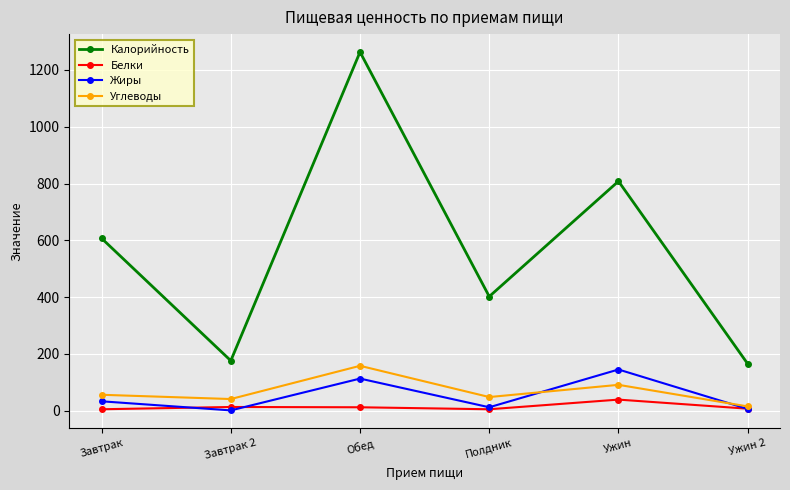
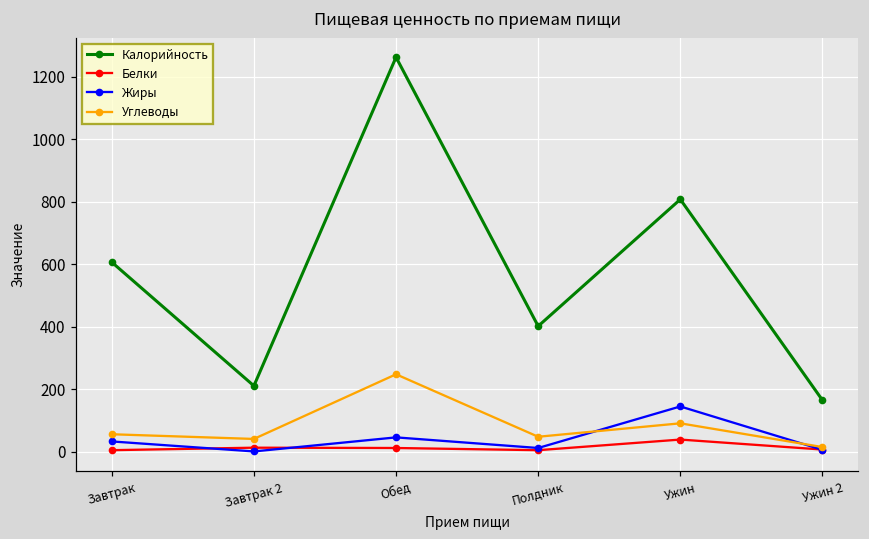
  {
    "Калорийность": {
      "Завтрак": 610,
-     "Завтрак 2": 180,
+     "Завтрак 2": 210,
      "Обед": 1260,
      "Полдник": 400,
      "Ужин": 810,
      "Ужин 2": 170
    },
    "Белки": {
      "Завтрак": 10,
      "Завтрак 2": 10,
      "Обед": 10,
      "Ужин": 40
    },
    "Жиры": {
      "Завтрак": 30,
      "Завтрак 2": 0,
-     "Обед": 110,
+     "Обед": 50,
      "Ужин": 150
    },
    "Углеводы": {
      "Завтрак": 60,
      "Завтрак 2": 40,
-     "Обед": 160,
+     "Обед": 250,
      "Полдник": 50,
      "Ужин": 90
    }
  }
